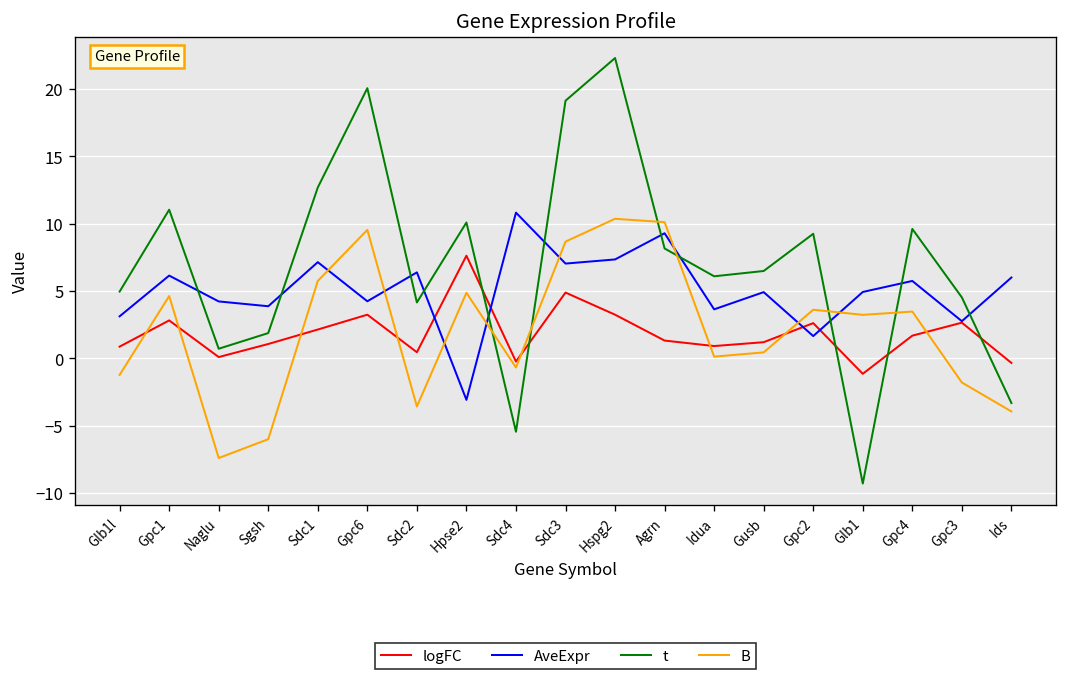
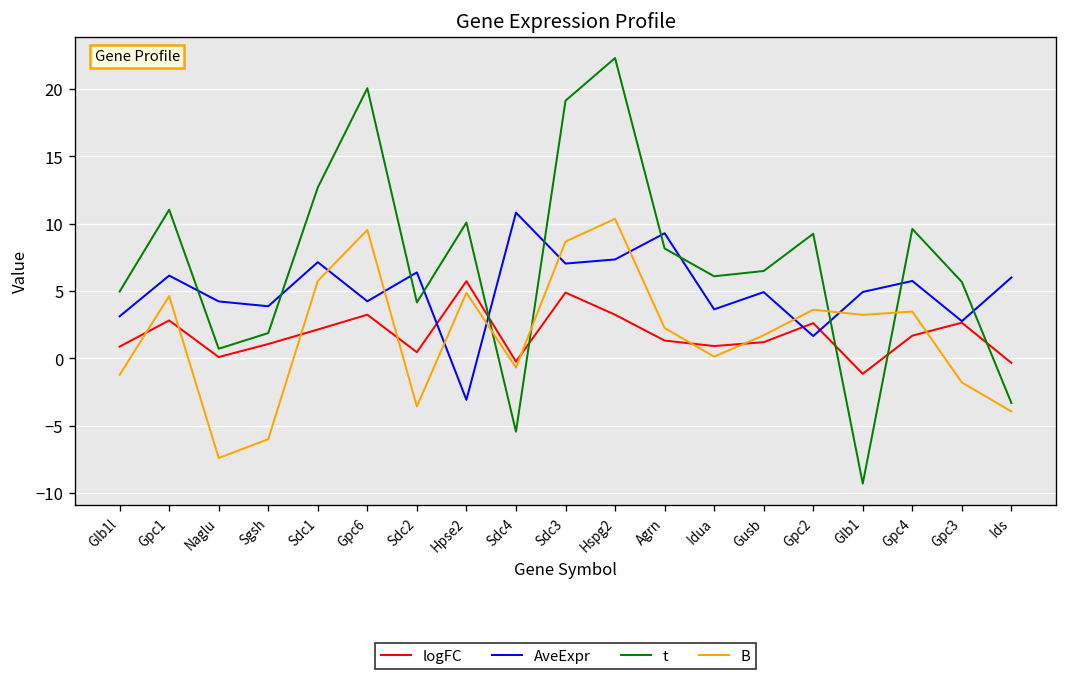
  {
    "logFC": {
      "Glb1l": 0.9,
      "Gpc1": 2.8,
      "Naglu": 0.1,
      "Sgsh": 1.1,
      "Sdc1": 2.1,
      "Gpc6": 3.2,
      "Sdc2": 0.5,
-     "Hpse2": 7.6,
+     "Hpse2": 5.7,
      "Sdc4": -0.2,
      "Sdc3": 4.9,
      "Hspg2": 3.2,
      "Agrn": 1.3,
      "Idua": 0.9,
      "Gusb": 1.2,
      "Gpc2": 2.6,
      "Glb1": -1.2,
      "Gpc4": 1.7,
      "Ids": -0.3
    },
    "AveExpr": {
      "Glb1l": 3.1,
      "Gpc1": 6.1,
      "Naglu": 4.2,
      "Sgsh": 3.9,
      "Sdc1": 7.1,
      "Gpc6": 4.2,
      "Sdc2": 6.4,
      "Hpse2": -3.1,
      "Sdc4": 10.8,
      "Sdc3": 7.0,
      "Hspg2": 7.3,
      "Agrn": 9.3,
      "Idua": 3.6,
      "Gusb": 4.9,
      "Gpc2": 1.7,
      "Glb1": 4.9,
      "Gpc4": 5.7,
      "Ids": 6.0
    },
    "t": {
      "Glb1l": 5.0,
      "Gpc1": 11.0,
      "Naglu": 0.7,
      "Sgsh": 1.9,
      "Sdc1": 12.7,
      "Gpc6": 20.1,
      "Sdc2": 4.1,
      "Hpse2": 10.1,
      "Sdc4": -5.5,
      "Sdc3": 19.1,
      "Hspg2": 22.3,
      "Agrn": 8.2,
      "Idua": 6.1,
      "Gusb": 6.5,
      "Gpc2": 9.2,
      "Glb1": -9.3,
      "Gpc4": 9.6,
-     "Gpc3": 4.5,
+     "Gpc3": 5.7,
      "Ids": -3.3
    },
    "B": {
      "Glb1l": -1.2,
      "Gpc1": 4.6,
      "Naglu": -7.4,
      "Sgsh": -6.0,
      "Sdc1": 5.7,
      "Gpc6": 9.5,
      "Sdc2": -3.6,
      "Hpse2": 4.9,
      "Sdc4": -0.7,
      "Sdc3": 8.7,
      "Hspg2": 10.4,
-     "Agrn": 10.1,
+     "Agrn": 2.2,
      "Idua": 0.1,
-     "Gusb": 0.4,
+     "Gusb": 1.7,
      "Gpc2": 3.6,
      "Glb1": 3.2,
      "Gpc4": 3.5,
      "Gpc3": -1.8,
      "Ids": -3.9
    }
  }
